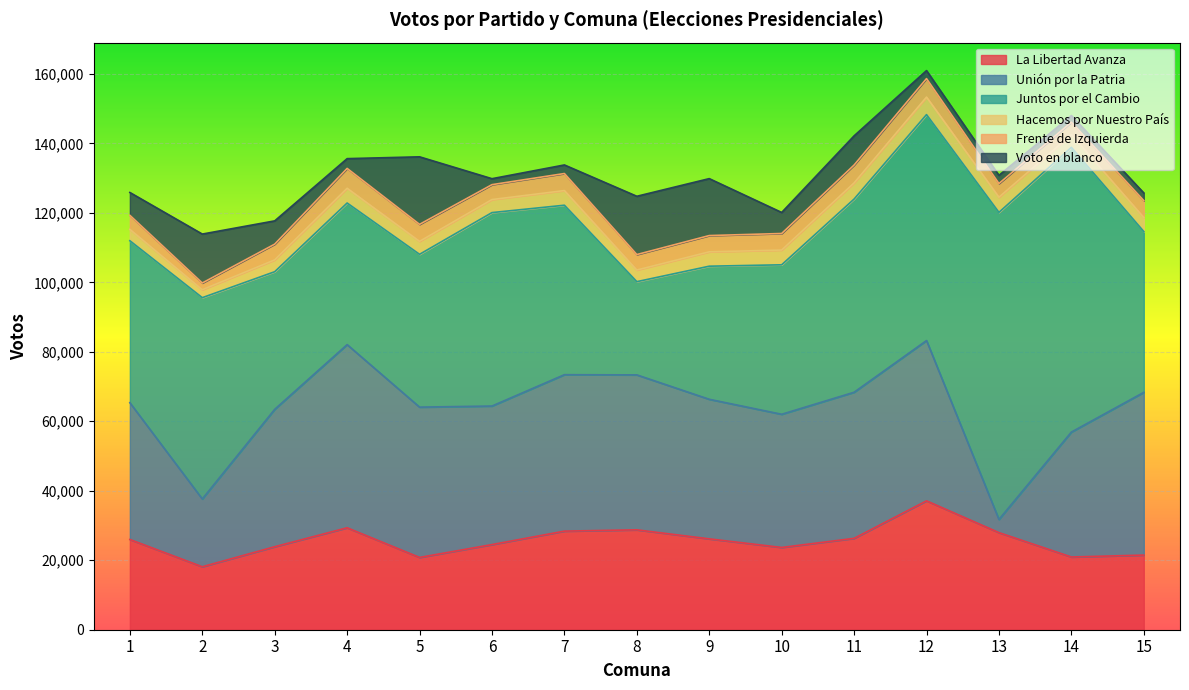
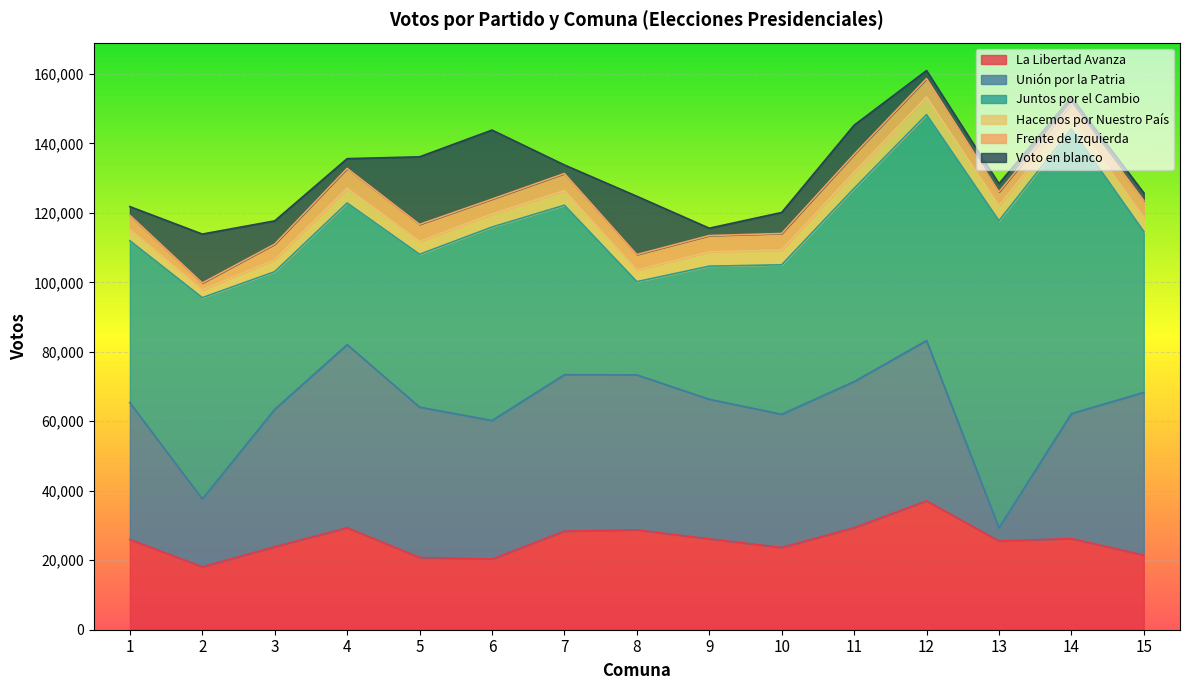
  {
    "La Libertad Avanza": {
      "1": "26,000",
      "2": "18,000",
      "3": "24,000",
      "4": "29,000",
      "5": "21,000",
-     "6": "25,000",
+     "6": "20,000",
      "7": "28,000",
      "8": "29,000",
      "9": "26,000",
      "10": "24,000",
-     "11": "26,000",
+     "11": "29,000",
      "12": "37,000",
-     "13": "28,000",
-     "14": "21,000",
+     "13": "26,000",
+     "14": "26,000",
      "15": "21,000"
    },
    "Voto en blanco": {
-     "1": "7,000",
+     "1": "3,000",
      "2": "14,000",
      "3": "7,000",
      "4": "3,000",
      "5": "19,000",
-     "6": "2,000",
+     "6": "20,000",
      "7": "2,000",
      "8": "17,000",
-     "9": "16,000",
+     "9": "2,000",
      "10": "6,000",
      "11": "8,000",
      "12": "2,000",
      "13": "2,000",
      "15": "2,000"
    }
  }
